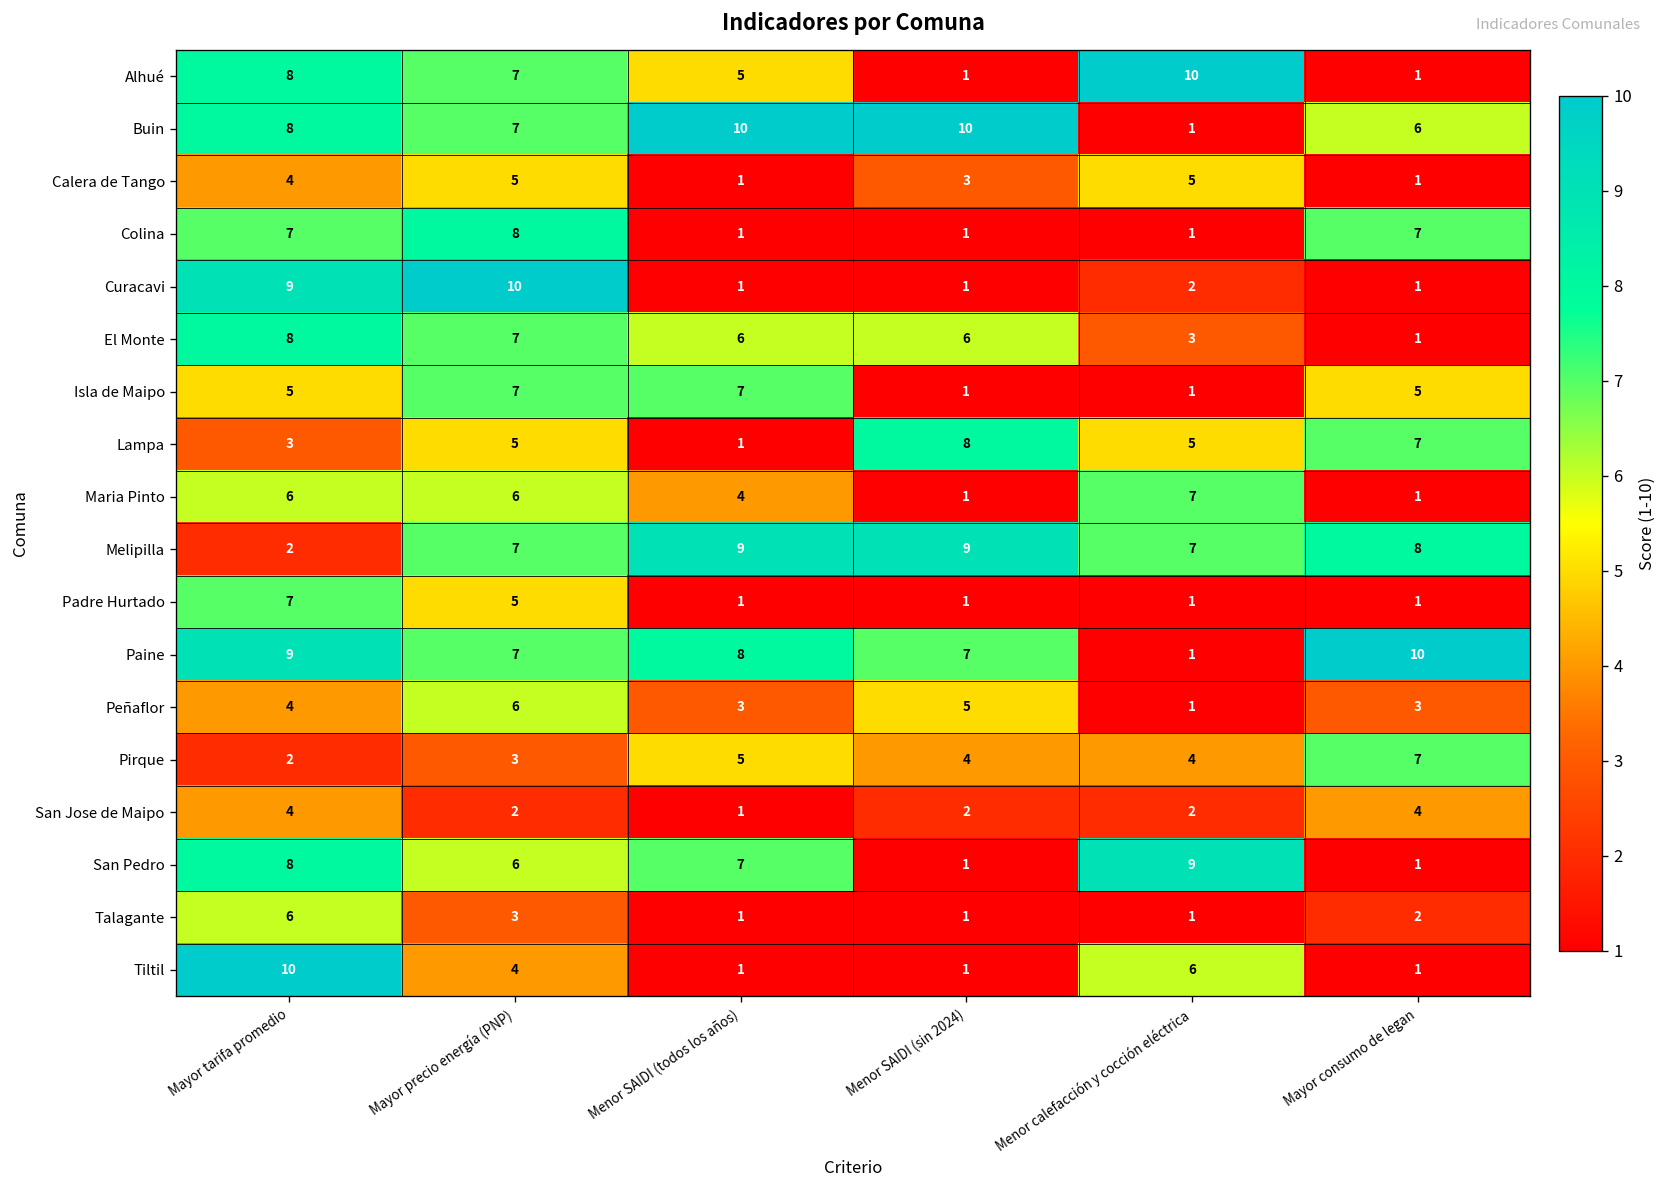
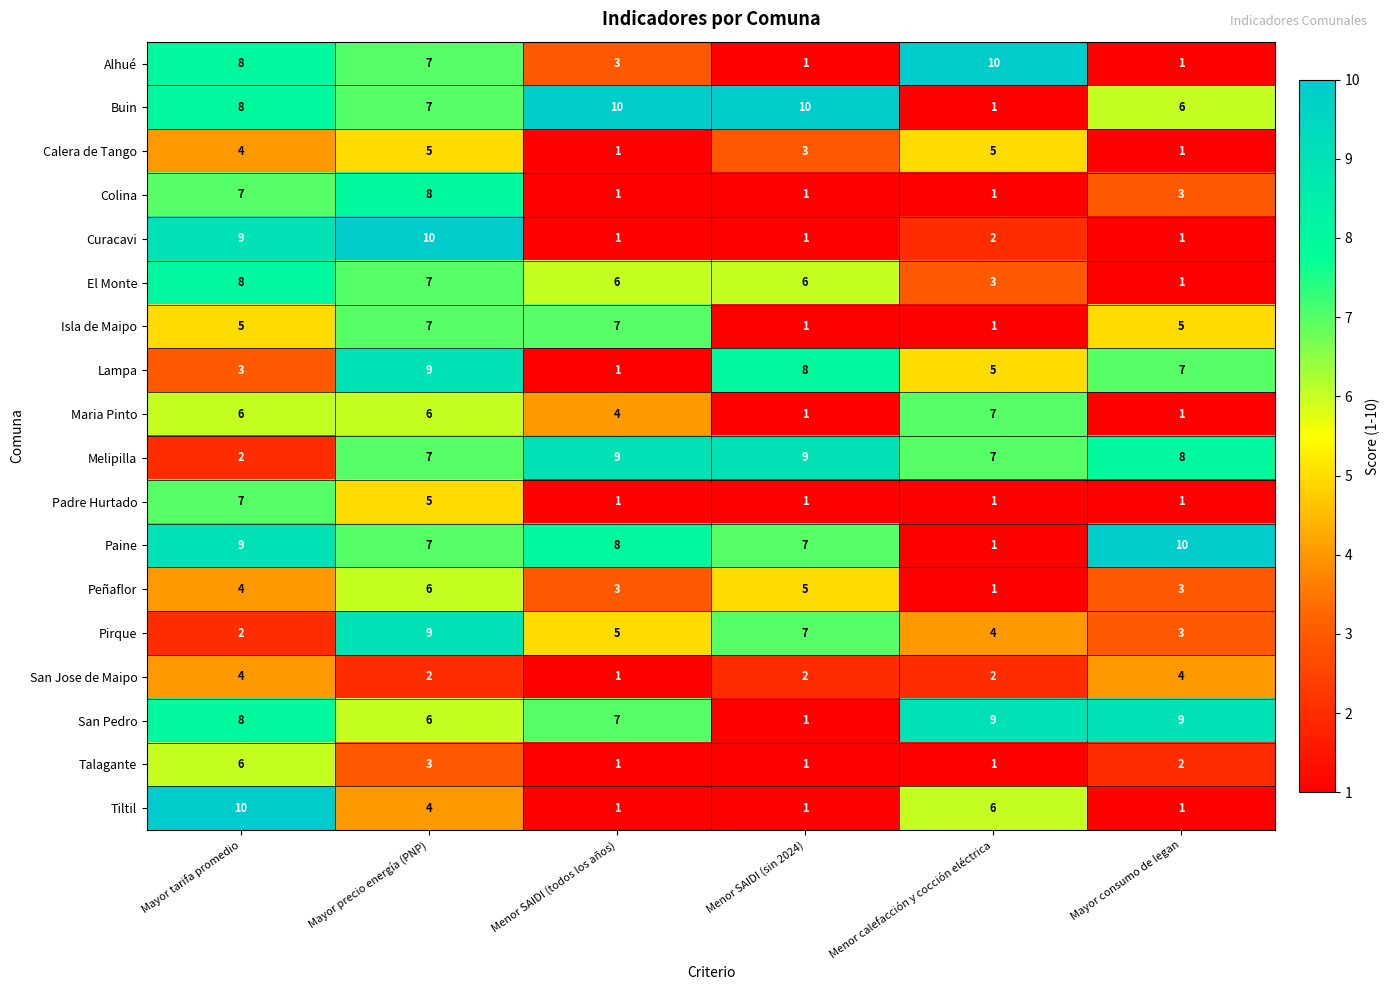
  {
    "Alhué": {
      "Mayor tarifa promedio": 8,
      "Mayor precio energía (PNP)": 7,
-     "Menor SAIDI (todos los años)": 5,
+     "Menor SAIDI (todos los años)": 3,
      "Menor SAIDI (sin 2024)": 1,
      "Menor calefacción y cocción eléctrica": 10,
      "Mayor consumo de legan": 1
    },
    "Buin": {
      "Mayor tarifa promedio": 8,
      "Mayor precio energía (PNP)": 7,
      "Menor SAIDI (todos los años)": 10,
      "Menor SAIDI (sin 2024)": 10,
      "Menor calefacción y cocción eléctrica": 1,
      "Mayor consumo de legan": 6
    },
    "Calera de Tango": {
      "Mayor tarifa promedio": 4,
      "Mayor precio energía (PNP)": 5,
      "Menor SAIDI (todos los años)": 1,
      "Menor SAIDI (sin 2024)": 3,
      "Menor calefacción y cocción eléctrica": 5,
      "Mayor consumo de legan": 1
    },
    "Colina": {
      "Mayor tarifa promedio": 7,
      "Mayor precio energía (PNP)": 8,
      "Menor SAIDI (todos los años)": 1,
      "Menor SAIDI (sin 2024)": 1,
      "Menor calefacción y cocción eléctrica": 1,
-     "Mayor consumo de legan": 7
+     "Mayor consumo de legan": 3
    },
    "Curacavi": {
      "Mayor tarifa promedio": 9,
      "Mayor precio energía (PNP)": 10,
      "Menor SAIDI (todos los años)": 1,
      "Menor SAIDI (sin 2024)": 1,
      "Menor calefacción y cocción eléctrica": 2,
      "Mayor consumo de legan": 1
    },
    "El Monte": {
      "Mayor tarifa promedio": 8,
      "Mayor precio energía (PNP)": 7,
      "Menor SAIDI (todos los años)": 6,
      "Menor SAIDI (sin 2024)": 6,
      "Menor calefacción y cocción eléctrica": 3,
      "Mayor consumo de legan": 1
    },
    "Isla de Maipo": {
      "Mayor tarifa promedio": 5,
      "Mayor precio energía (PNP)": 7,
      "Menor SAIDI (todos los años)": 7,
      "Menor SAIDI (sin 2024)": 1,
      "Menor calefacción y cocción eléctrica": 1,
      "Mayor consumo de legan": 5
    },
    "Lampa": {
      "Mayor tarifa promedio": 3,
-     "Mayor precio energía (PNP)": 5,
+     "Mayor precio energía (PNP)": 9,
      "Menor SAIDI (todos los años)": 1,
      "Menor SAIDI (sin 2024)": 8,
      "Menor calefacción y cocción eléctrica": 5,
      "Mayor consumo de legan": 7
    },
    "Maria Pinto": {
      "Mayor tarifa promedio": 6,
      "Mayor precio energía (PNP)": 6,
      "Menor SAIDI (todos los años)": 4,
      "Menor SAIDI (sin 2024)": 1,
      "Menor calefacción y cocción eléctrica": 7,
      "Mayor consumo de legan": 1
    },
    "Melipilla": {
      "Mayor tarifa promedio": 2,
      "Mayor precio energía (PNP)": 7,
      "Menor SAIDI (todos los años)": 9,
      "Menor SAIDI (sin 2024)": 9,
      "Menor calefacción y cocción eléctrica": 7,
      "Mayor consumo de legan": 8
    },
    "Padre Hurtado": {
      "Mayor tarifa promedio": 7,
      "Mayor precio energía (PNP)": 5,
      "Menor SAIDI (todos los años)": 1,
      "Menor SAIDI (sin 2024)": 1,
      "Menor calefacción y cocción eléctrica": 1,
      "Mayor consumo de legan": 1
    },
    "Paine": {
      "Mayor tarifa promedio": 9,
      "Mayor precio energía (PNP)": 7,
      "Menor SAIDI (todos los años)": 8,
      "Menor SAIDI (sin 2024)": 7,
      "Menor calefacción y cocción eléctrica": 1,
      "Mayor consumo de legan": 10
    },
    "Peñaflor": {
      "Mayor tarifa promedio": 4,
      "Mayor precio energía (PNP)": 6,
      "Menor SAIDI (todos los años)": 3,
      "Menor SAIDI (sin 2024)": 5,
      "Menor calefacción y cocción eléctrica": 1,
      "Mayor consumo de legan": 3
    },
    "Pirque": {
      "Mayor tarifa promedio": 2,
-     "Mayor precio energía (PNP)": 3,
+     "Mayor precio energía (PNP)": 9,
      "Menor SAIDI (todos los años)": 5,
-     "Menor SAIDI (sin 2024)": 4,
+     "Menor SAIDI (sin 2024)": 7,
      "Menor calefacción y cocción eléctrica": 4,
-     "Mayor consumo de legan": 7
+     "Mayor consumo de legan": 3
    },
    "San Jose de Maipo": {
      "Mayor tarifa promedio": 4,
      "Mayor precio energía (PNP)": 2,
      "Menor SAIDI (todos los años)": 1,
      "Menor SAIDI (sin 2024)": 2,
      "Menor calefacción y cocción eléctrica": 2,
      "Mayor consumo de legan": 4
    },
    "San Pedro": {
      "Mayor tarifa promedio": 8,
      "Mayor precio energía (PNP)": 6,
      "Menor SAIDI (todos los años)": 7,
      "Menor SAIDI (sin 2024)": 1,
      "Menor calefacción y cocción eléctrica": 9,
-     "Mayor consumo de legan": 1
+     "Mayor consumo de legan": 9
    },
    "Talagante": {
      "Mayor tarifa promedio": 6,
      "Mayor precio energía (PNP)": 3,
      "Menor SAIDI (todos los años)": 1,
      "Menor SAIDI (sin 2024)": 1,
      "Menor calefacción y cocción eléctrica": 1,
      "Mayor consumo de legan": 2
    },
    "Tiltil": {
      "Mayor tarifa promedio": 10,
      "Mayor precio energía (PNP)": 4,
      "Menor SAIDI (todos los años)": 1,
      "Menor SAIDI (sin 2024)": 1,
      "Menor calefacción y cocción eléctrica": 6,
      "Mayor consumo de legan": 1
    }
  }
